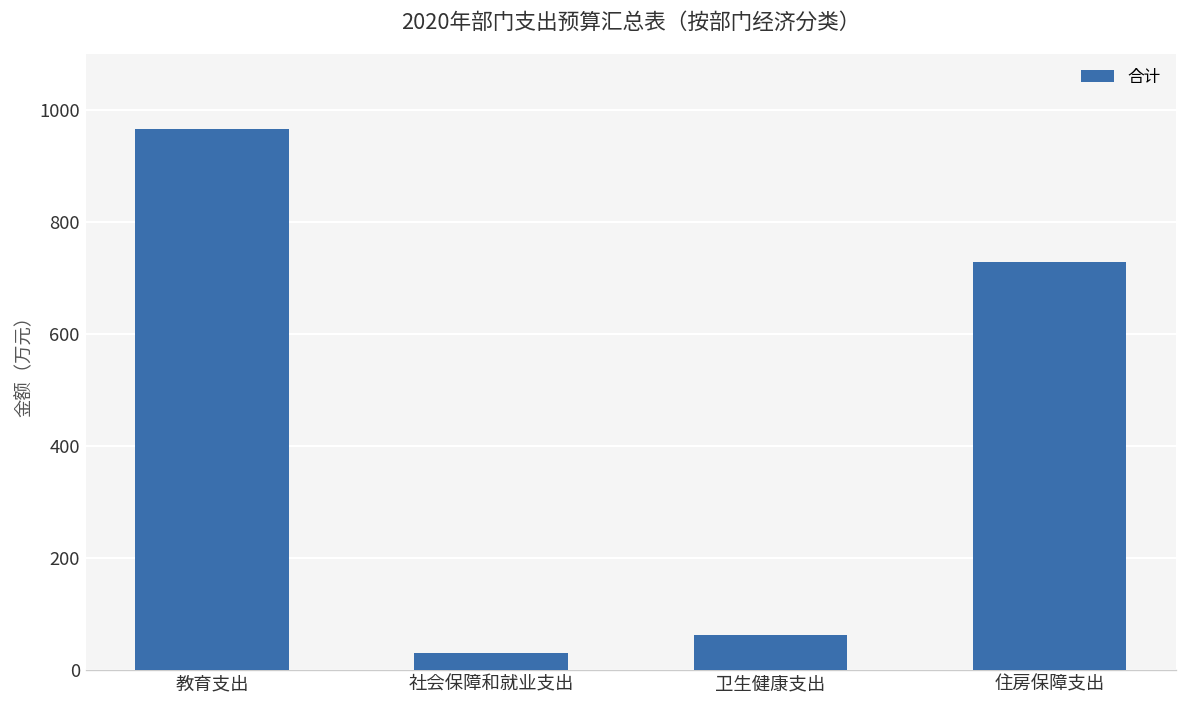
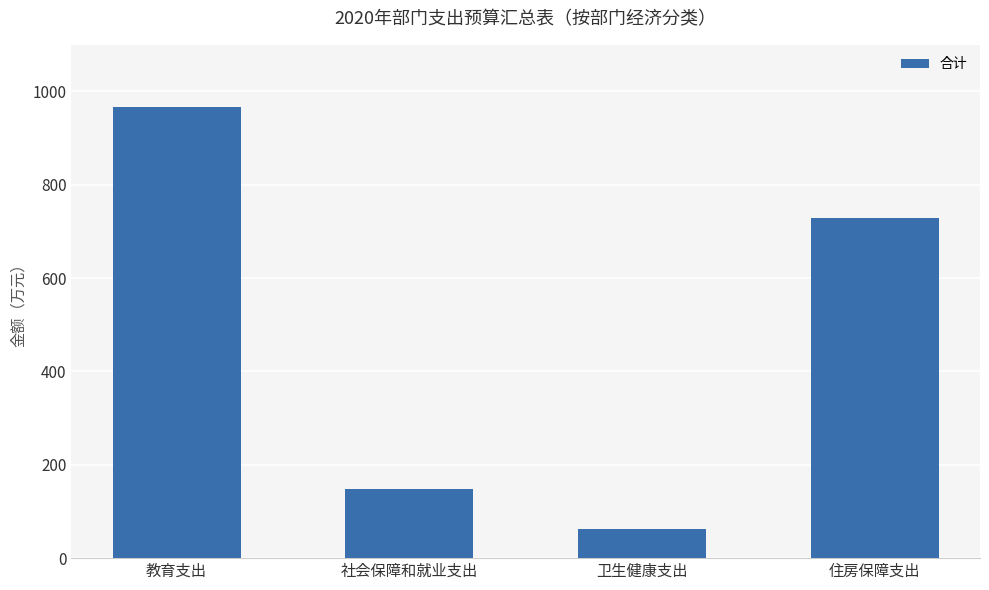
  {
    "教育支出": 970,
-   "社会保障和就业支出": 30,
+   "社会保障和就业支出": 150,
    "卫生健康支出": 60,
    "住房保障支出": 730
  }
